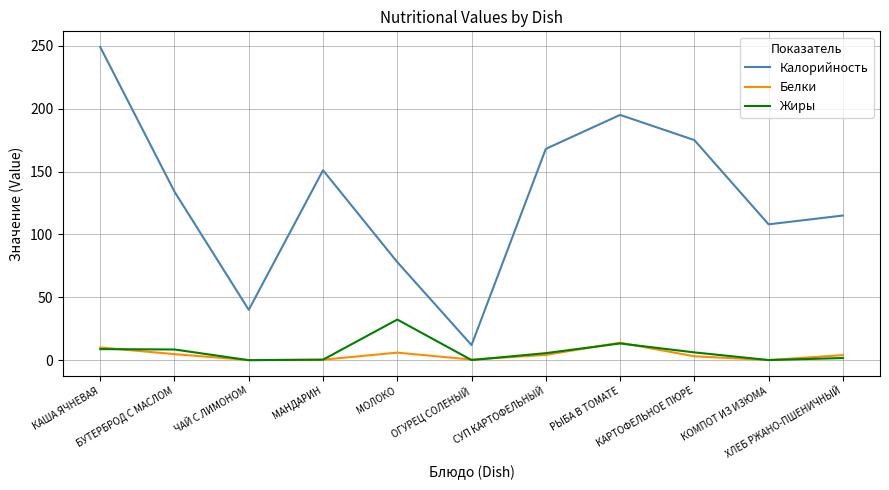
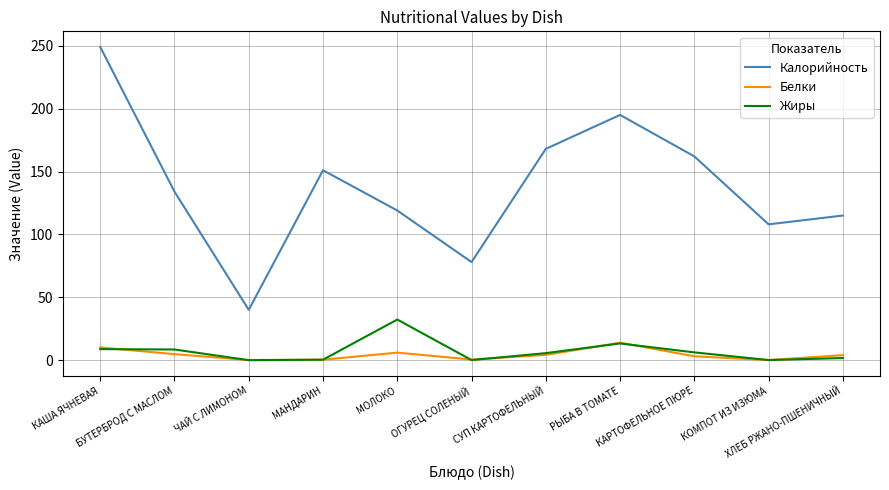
  {
    "Калорийность": {
      "КАША ЯЧНЕВАЯ": 249,
      "БУТЕРБРОД С МАСЛОМ": 134,
      "ЧАЙ С ЛИМОНОМ": 40,
      "МАНДАРИН": 151,
-     "МОЛОКО": 78,
-     "ОГУРЕЦ СОЛЕНЫЙ": 12,
+     "МОЛОКО": 119,
+     "ОГУРЕЦ СОЛЕНЫЙ": 78,
      "СУП КАРТОФЕЛЬНЫЙ": 168,
      "РЫБА В ТОМАТЕ": 195,
-     "КАРТОФЕЛЬНОЕ ПЮРЕ": 175,
+     "КАРТОФЕЛЬНОЕ ПЮРЕ": 162,
      "КОМПОТ ИЗ ИЗЮМА": 108,
      "ХЛЕБ РЖАНО-ПШЕНИЧНЫЙ": 115
    },
    "Белки": {
      "БУТЕРБРОД С МАСЛОМ": 5,
      "МОЛОКО": 6,
      "КАРТОФЕЛЬНОЕ ПЮРЕ": 3,
      "ХЛЕБ РЖАНО-ПШЕНИЧНЫЙ": 4
    },
    "Жиры": {
      "БУТЕРБРОД С МАСЛОМ": 9,
      "МОЛОКО": 32,
      "КАРТОФЕЛЬНОЕ ПЮРЕ": 6,
      "ХЛЕБ РЖАНО-ПШЕНИЧНЫЙ": 2
    }
  }
